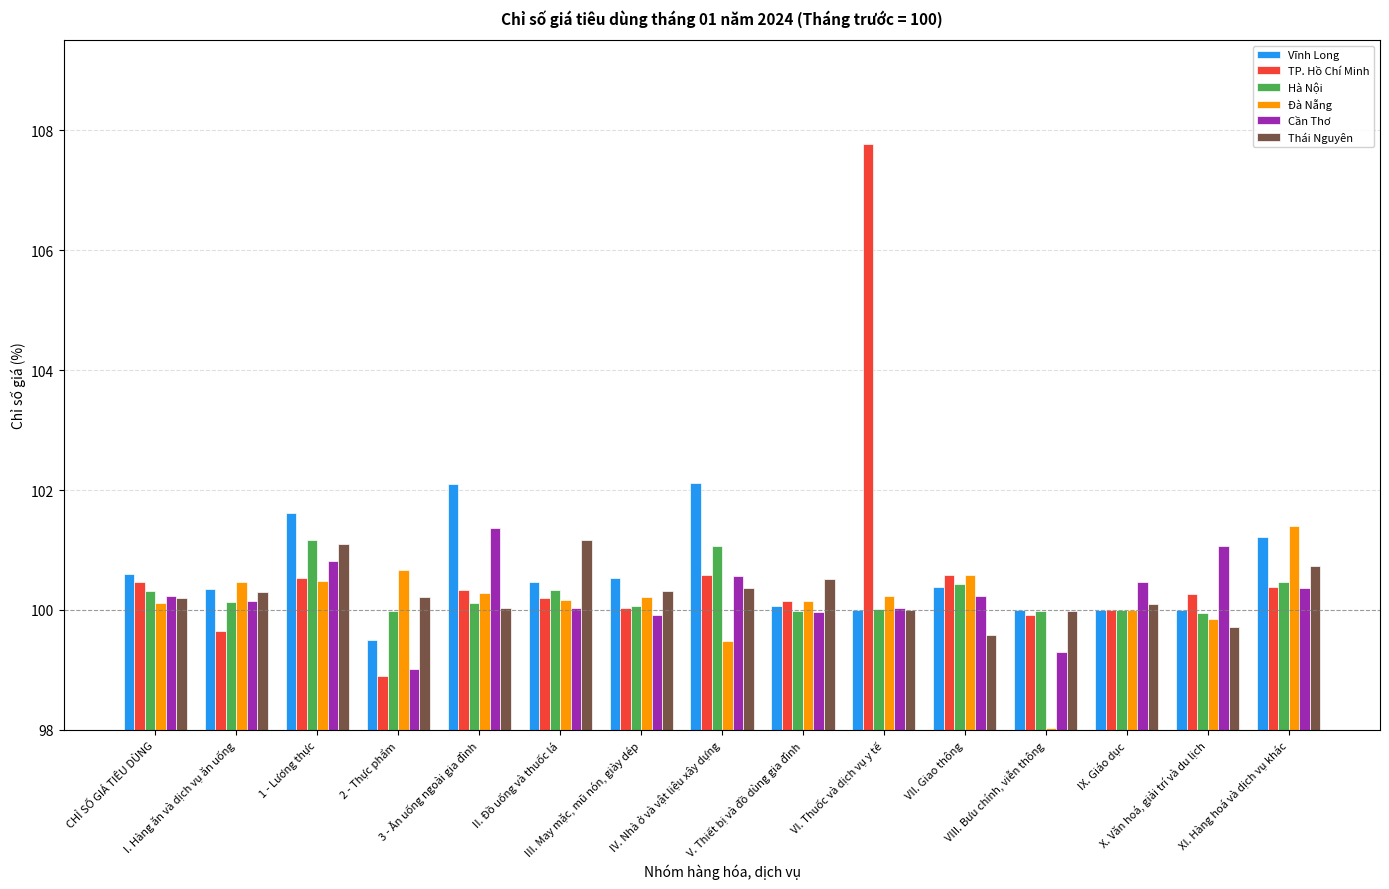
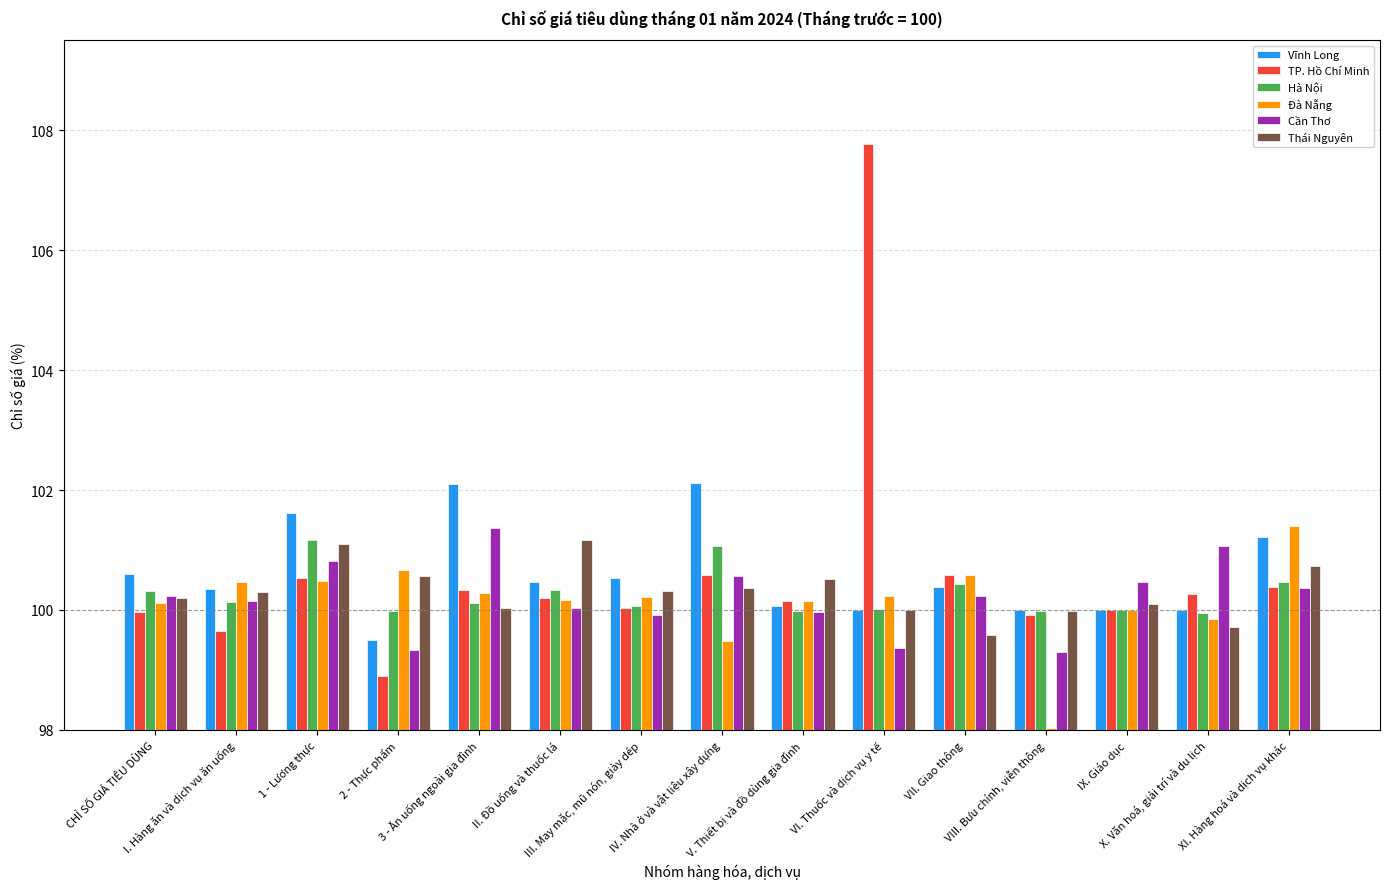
  {
    "Vĩnh Long": {
      "CHỈ SỐ GIÁ TIÊU DÙNG": 100.6,
      "I. Hàng ăn và dịch vụ ăn uống": 100.3,
      "1 - Lương thực": 101.6,
      "2 - Thực phẩm": 99.5,
      "3 - Ăn uống ngoài gia đình": 102.1,
      "II. Đồ uống và thuốc lá": 100.5,
      "III. May mặc, mũ nón, giày dép": 100.5,
      "IV. Nhà ở và vật liệu xây dựng": 102.1,
      "V. Thiết bị và đồ dùng gia đình": 100.1,
      "VI. Thuốc và dịch vụ y tế": 100.0,
      "VII. Giao thông": 100.4,
      "VIII. Bưu chính, viễn thông": 100.0,
      "IX. Giáo dục": 100.0,
      "X. Văn hoá, giải trí và du lịch": 100.0,
      "XI. Hàng hoá và dịch vụ khác": 101.2
    },
    "TP. Hồ Chí Minh": {
-     "CHỈ SỐ GIÁ TIÊU DÙNG": 100.5,
+     "CHỈ SỐ GIÁ TIÊU DÙNG": 100.0,
      "I. Hàng ăn và dịch vụ ăn uống": 99.7,
      "1 - Lương thực": 100.5,
      "2 - Thực phẩm": 98.9,
      "3 - Ăn uống ngoài gia đình": 100.3,
      "II. Đồ uống và thuốc lá": 100.2,
      "III. May mặc, mũ nón, giày dép": 100.0,
      "IV. Nhà ở và vật liệu xây dựng": 100.6,
      "V. Thiết bị và đồ dùng gia đình": 100.1,
      "VI. Thuốc và dịch vụ y tế": 107.8,
      "VII. Giao thông": 100.6,
      "VIII. Bưu chính, viễn thông": 99.9,
      "IX. Giáo dục": 100.0,
      "X. Văn hoá, giải trí và du lịch": 100.3,
      "XI. Hàng hoá và dịch vụ khác": 100.4
    },
    "Hà Nội": {
      "CHỈ SỐ GIÁ TIÊU DÙNG": 100.3,
      "I. Hàng ăn và dịch vụ ăn uống": 100.1,
      "1 - Lương thực": 101.2,
      "2 - Thực phẩm": 100.0,
      "3 - Ăn uống ngoài gia đình": 100.1,
      "II. Đồ uống và thuốc lá": 100.3,
      "III. May mặc, mũ nón, giày dép": 100.1,
      "IV. Nhà ở và vật liệu xây dựng": 101.1,
      "V. Thiết bị và đồ dùng gia đình": 100.0,
      "VI. Thuốc và dịch vụ y tế": 100.0,
      "VII. Giao thông": 100.4,
      "VIII. Bưu chính, viễn thông": 100.0,
      "IX. Giáo dục": 100.0,
      "X. Văn hoá, giải trí và du lịch": 99.9,
      "XI. Hàng hoá và dịch vụ khác": 100.5
    },
    "Đà Nẵng": {
      "CHỈ SỐ GIÁ TIÊU DÙNG": 100.1,
      "I. Hàng ăn và dịch vụ ăn uống": 100.5,
      "1 - Lương thực": 100.5,
      "2 - Thực phẩm": 100.7,
      "3 - Ăn uống ngoài gia đình": 100.3,
      "II. Đồ uống và thuốc lá": 100.2,
      "III. May mặc, mũ nón, giày dép": 100.2,
      "IV. Nhà ở và vật liệu xây dựng": 99.5,
      "V. Thiết bị và đồ dùng gia đình": 100.1,
      "VI. Thuốc và dịch vụ y tế": 100.2,
      "VII. Giao thông": 100.6,
      "VIII. Bưu chính, viễn thông": 98.0,
      "IX. Giáo dục": 100.0,
      "X. Văn hoá, giải trí và du lịch": 99.9,
      "XI. Hàng hoá và dịch vụ khác": 101.4
    },
    "Cần Thơ": {
      "CHỈ SỐ GIÁ TIÊU DÙNG": 100.2,
      "I. Hàng ăn và dịch vụ ăn uống": 100.1,
      "1 - Lương thực": 100.8,
-     "2 - Thực phẩm": 99.0,
+     "2 - Thực phẩm": 99.3,
      "3 - Ăn uống ngoài gia đình": 101.4,
      "II. Đồ uống và thuốc lá": 100.0,
      "III. May mặc, mũ nón, giày dép": 99.9,
      "IV. Nhà ở và vật liệu xây dựng": 100.6,
      "V. Thiết bị và đồ dùng gia đình": 100.0,
-     "VI. Thuốc và dịch vụ y tế": 100.0,
+     "VI. Thuốc và dịch vụ y tế": 99.4,
      "VII. Giao thông": 100.2,
      "VIII. Bưu chính, viễn thông": 99.3,
      "IX. Giáo dục": 100.5,
      "X. Văn hoá, giải trí và du lịch": 101.1,
      "XI. Hàng hoá và dịch vụ khác": 100.4
    },
    "Thái Nguyên": {
      "CHỈ SỐ GIÁ TIÊU DÙNG": 100.2,
      "I. Hàng ăn và dịch vụ ăn uống": 100.3,
      "1 - Lương thực": 101.1,
-     "2 - Thực phẩm": 100.2,
+     "2 - Thực phẩm": 100.6,
      "3 - Ăn uống ngoài gia đình": 100.0,
      "II. Đồ uống và thuốc lá": 101.2,
      "III. May mặc, mũ nón, giày dép": 100.3,
      "IV. Nhà ở và vật liệu xây dựng": 100.4,
      "V. Thiết bị và đồ dùng gia đình": 100.5,
      "VI. Thuốc và dịch vụ y tế": 100.0,
      "VII. Giao thông": 99.6,
      "VIII. Bưu chính, viễn thông": 100.0,
      "IX. Giáo dục": 100.1,
      "X. Văn hoá, giải trí và du lịch": 99.7,
      "XI. Hàng hoá và dịch vụ khác": 100.7
    }
  }
